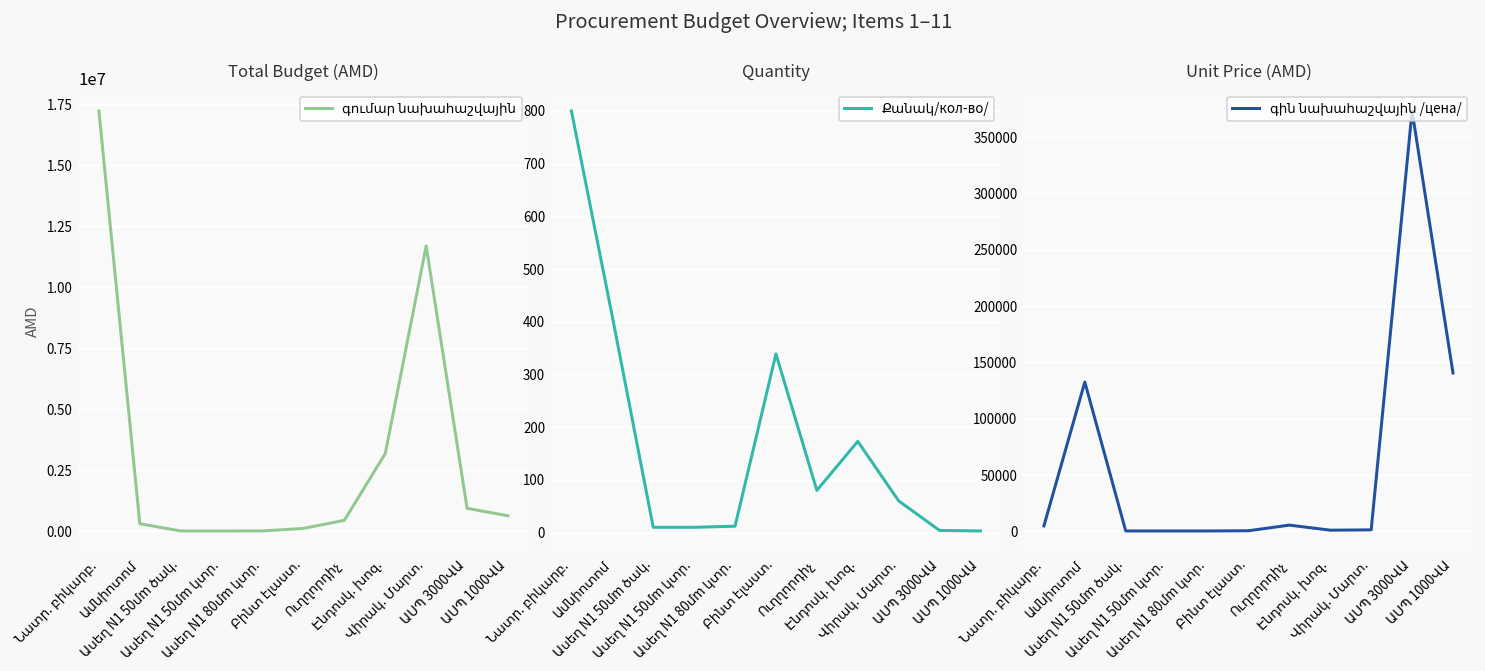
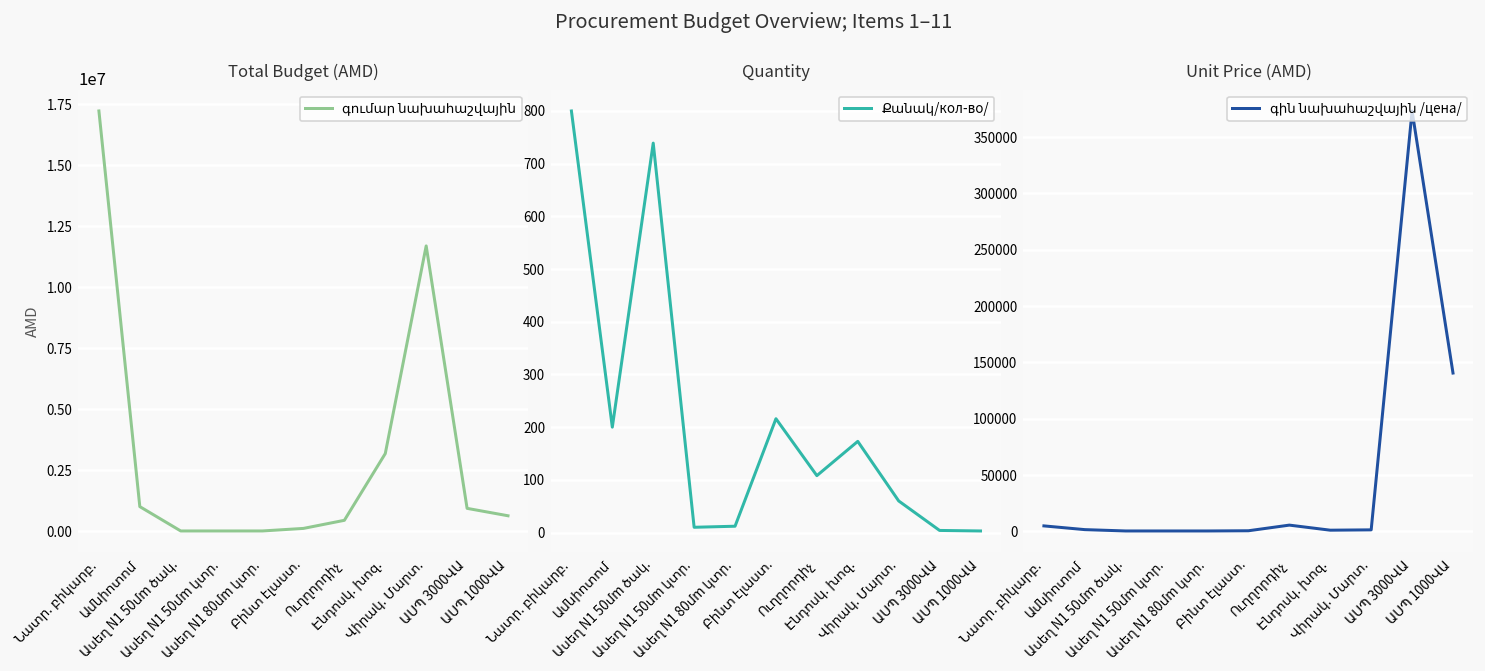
  {
    "Total Budget (AMD)": {
      "Նատր. բիկարբ.": 17200000,
-     "Ամնիոտոմ": 300000,
+     "Ամնիոտոմ": 1000000,
      "Ասեղ N1 50մm ծակ.": 0,
      "Ասեղ N1 50մm կտր.": 0,
      "Ասեղ N1 80մm կտր.": 0,
      "Բինտ էլաստ.": 100000,
      "Ուղղորդիչ": 400000,
      "Էնդոսկ. խոզ.": 3200000,
      "Վիրակ. Մարտ.": 11700000,
      "ԱՍՊ 3000ՎԱ": 900000,
      "ԱՍՊ 1000ՎԱ": 600000
    },
    "Quantity": {
      "Նատր. բիկարբ.": 800,
-     "Ամնիոտոմ": 410,
-     "Ասեղ N1 50մm ծակ.": 10,
+     "Ամնիոտոմ": 200,
+     "Ասեղ N1 50մm ծակ.": 740,
      "Ասեղ N1 50մm կտր.": 10,
      "Ասեղ N1 80մm կտր.": 10,
-     "Բինտ էլաստ.": 340,
-     "Ուղղորդիչ": 80,
+     "Բինտ էլաստ.": 220,
+     "Ուղղորդիչ": 110,
      "Էնդոսկ. խոզ.": 170,
      "Վիրակ. Մարտ.": 60,
      "ԱՍՊ 3000ՎԱ": 0,
      "ԱՍՊ 1000ՎԱ": 0
    },
    "Unit Price (AMD)": {
      "Նատր. բիկարբ.": 0,
-     "Ամնիոտոմ": 130000,
+     "Ամնիոտոմ": 0,
      "Ասեղ N1 50մm ծակ.": 0,
      "Ասեղ N1 50մm կտր.": 0,
      "Ասեղ N1 80մm կտր.": 0,
      "Բինտ էլաստ.": 0,
      "Ուղղորդիչ": 10000,
      "Էնդոսկ. խոզ.": 0,
      "Վիրակ. Մարտ.": 0,
      "ԱՍՊ 1000ՎԱ": 140000
    }
  }
